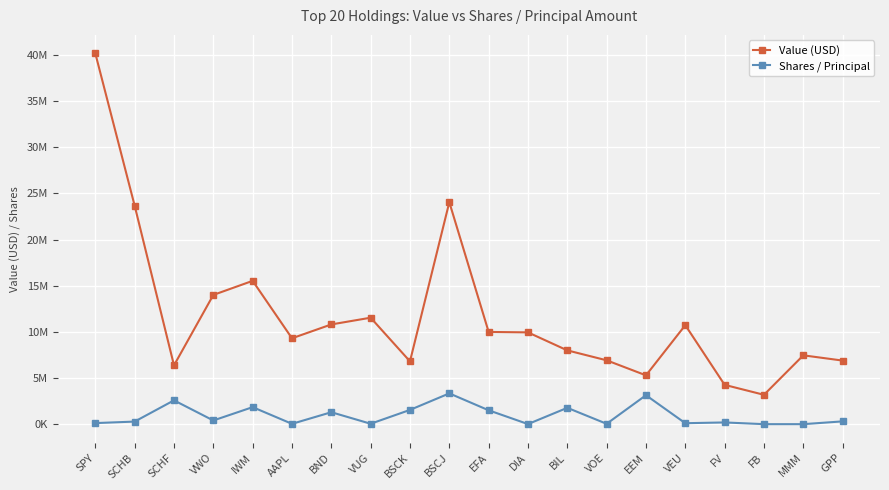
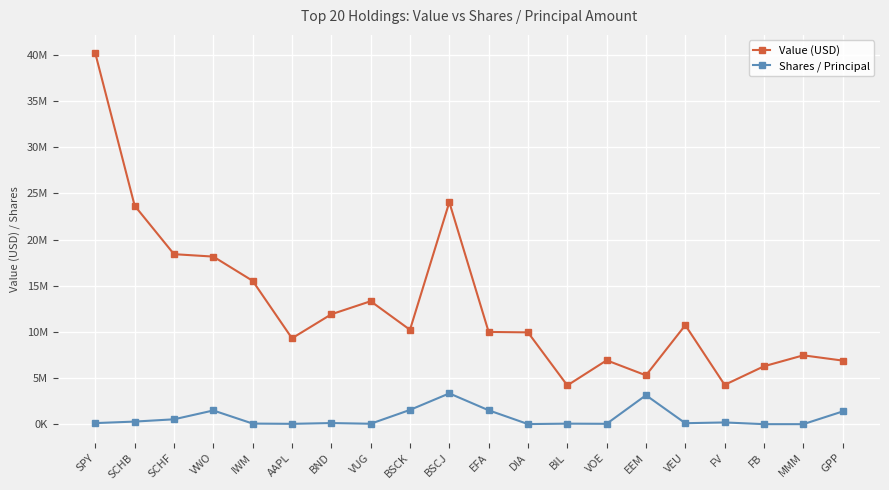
  {
    "Value (USD)": {
      "SPY": 40000000,
      "SCHB": 24000000,
-     "SCHF": 6000000,
-     "VWO": 14000000,
+     "SCHF": 18000000,
+     "VWO": 18000000,
      "IWM": 16000000,
      "AAPL": 9000000,
-     "BND": 11000000,
-     "VUG": 12000000,
-     "BSCK": 7000000,
+     "BND": 12000000,
+     "VUG": 13000000,
+     "BSCK": 10000000,
      "BSCJ": 24000000,
      "EFA": 10000000,
      "DIA": 10000000,
-     "BIL": 8000000,
+     "BIL": 4000000,
      "VOE": 7000000,
      "EEM": 5000000,
      "VEU": 11000000,
      "FV": 4000000,
-     "FB": 3000000,
+     "FB": 6000000,
      "MMM": 7000000,
      "GPP": 7000000
    },
    "Shares / Principal": {
      "SPY": 0,
      "SCHB": 0,
-     "SCHF": 3000000,
-     "VWO": 0,
-     "IWM": 2000000,
+     "SCHF": 1000000,
+     "VWO": 2000000,
+     "IWM": 0,
      "AAPL": 0,
-     "BND": 1000000,
+     "BND": 0,
      "VUG": 0,
      "BSCK": 2000000,
      "BSCJ": 3000000,
      "EFA": 2000000,
      "DIA": 0,
-     "BIL": 2000000,
+     "BIL": 0,
      "VOE": 0,
      "EEM": 3000000,
      "VEU": 0,
      "FV": 0,
      "FB": 0,
      "MMM": 0,
-     "GPP": 0
+     "GPP": 1000000
    }
  }
